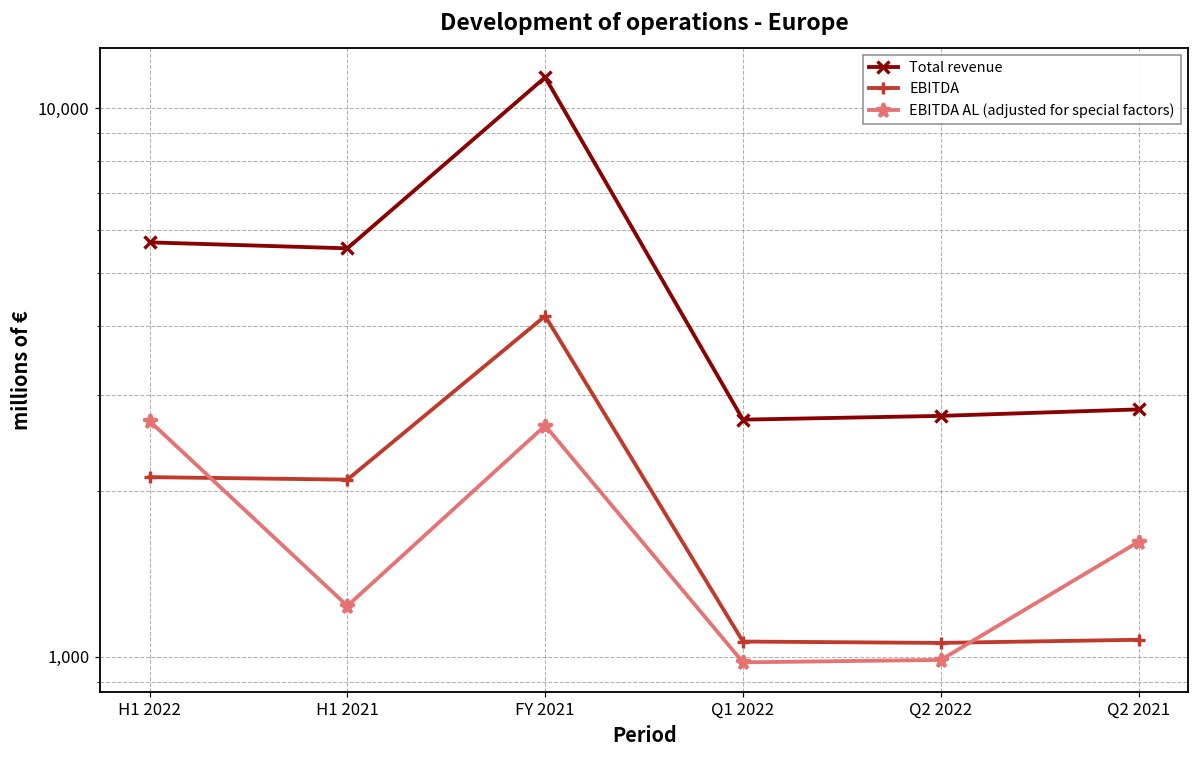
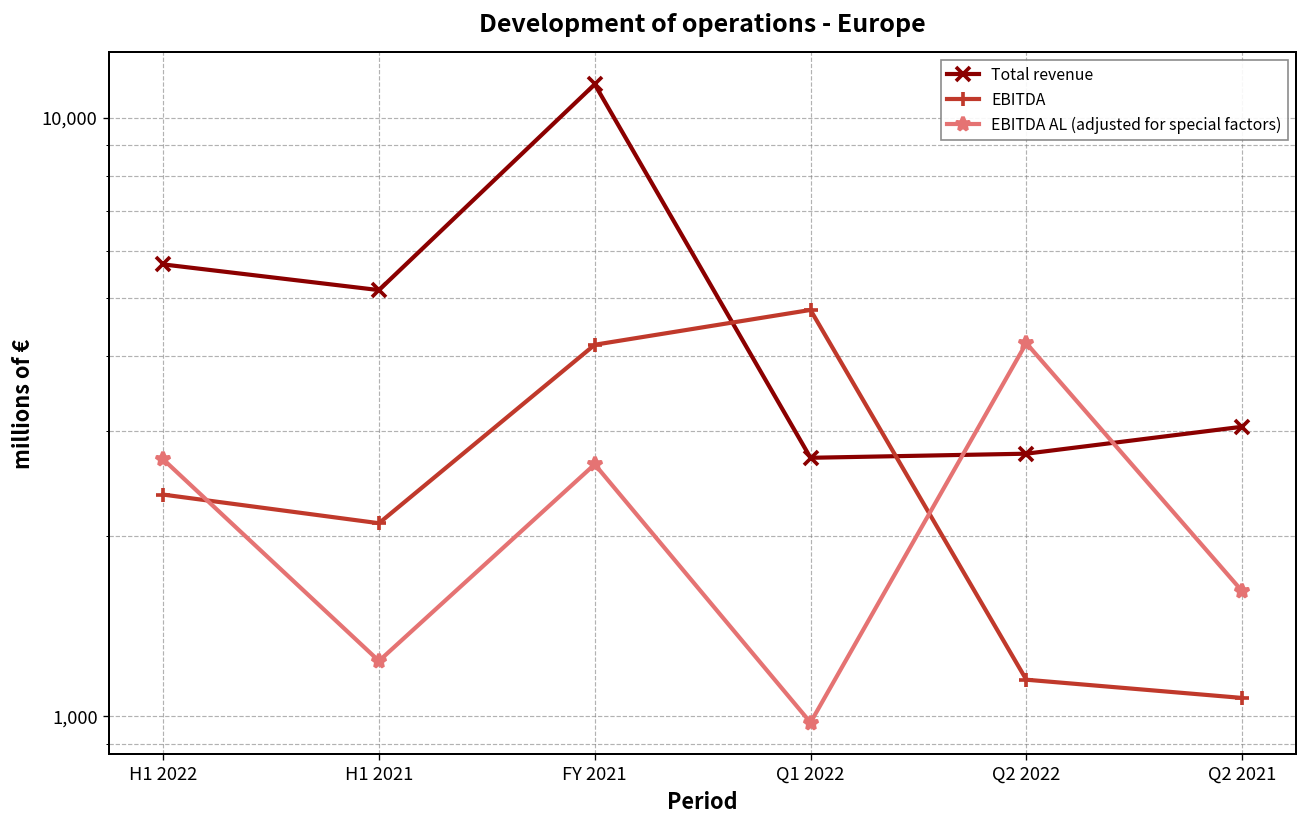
  {
    "Total revenue": {
      "H1 2022": "5,700",
-     "H1 2021": "5,600",
+     "H1 2021": "5,200",
      "FY 2021": "11,400",
      "Q1 2022": "2,700",
      "Q2 2022": "2,700",
-     "Q2 2021": "2,800"
+     "Q2 2021": "3,000"
    },
    "EBITDA": {
-     "H1 2022": "2,120",
+     "H1 2022": "2,300",
      "H1 2021": "2,100",
      "FY 2021": "4,200",
-     "Q1 2022": "1,070",
-     "Q2 2022": "1,060",
+     "Q1 2022": "4,800",
+     "Q2 2022": "1,150",
      "Q2 2021": "1,070"
    },
    "EBITDA AL (adjusted for special factors)": {
      "H1 2022": "2,700",
      "H1 2021": "1,240",
      "FY 2021": "2,600",
      "Q1 2022": "980",
-     "Q2 2022": "990",
+     "Q2 2022": "4,200",
      "Q2 2021": "1,620"
    }
  }
